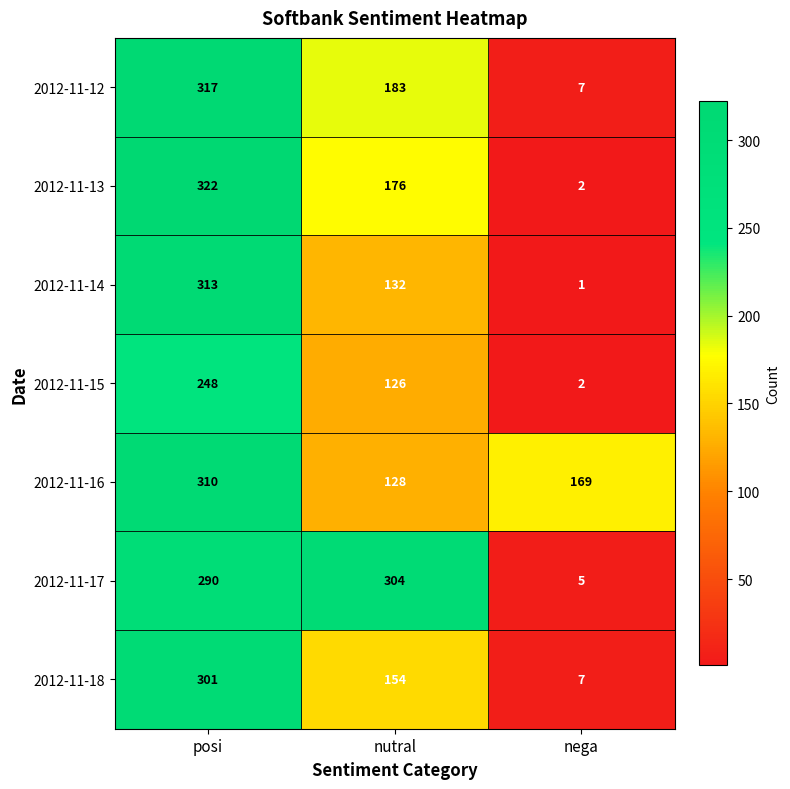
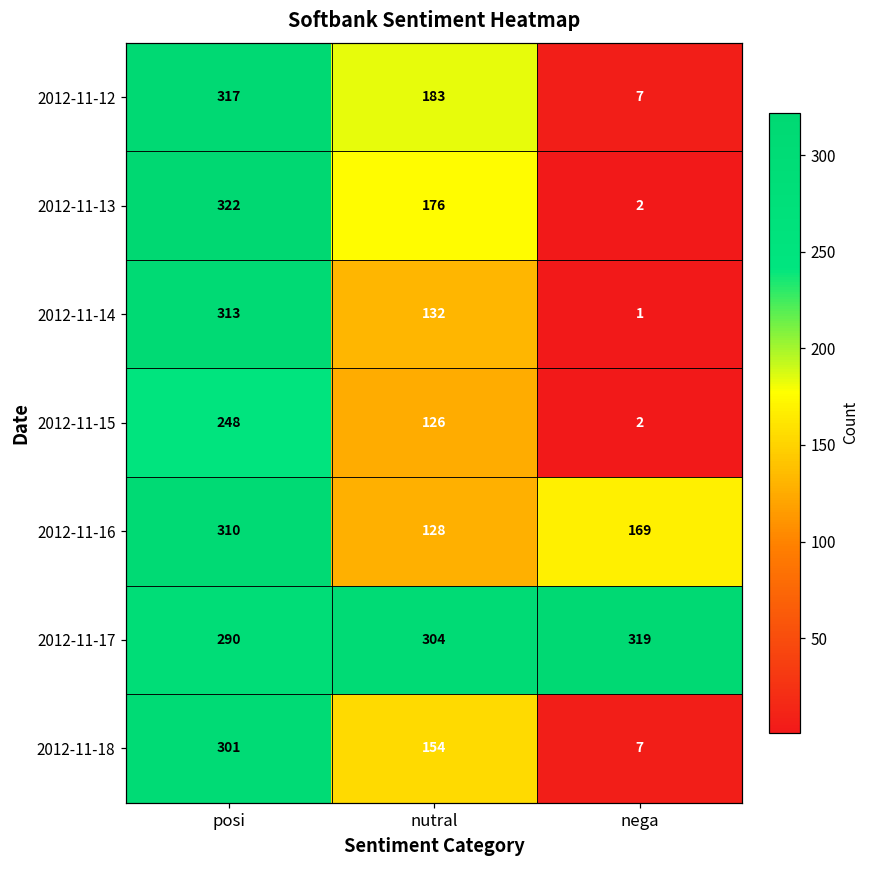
  {
    "2012-11-12": {
      "posi": 317,
      "nutral": 183,
      "nega": 7
    },
    "2012-11-13": {
      "posi": 322,
      "nutral": 176,
      "nega": 2
    },
    "2012-11-14": {
      "posi": 313,
      "nutral": 132,
      "nega": 1
    },
    "2012-11-15": {
      "posi": 248,
      "nutral": 126,
      "nega": 2
    },
    "2012-11-16": {
      "posi": 310,
      "nutral": 128,
      "nega": 169
    },
    "2012-11-17": {
      "posi": 290,
      "nutral": 304,
-     "nega": 5
+     "nega": 319
    },
    "2012-11-18": {
      "posi": 301,
      "nutral": 154,
      "nega": 7
    }
  }
